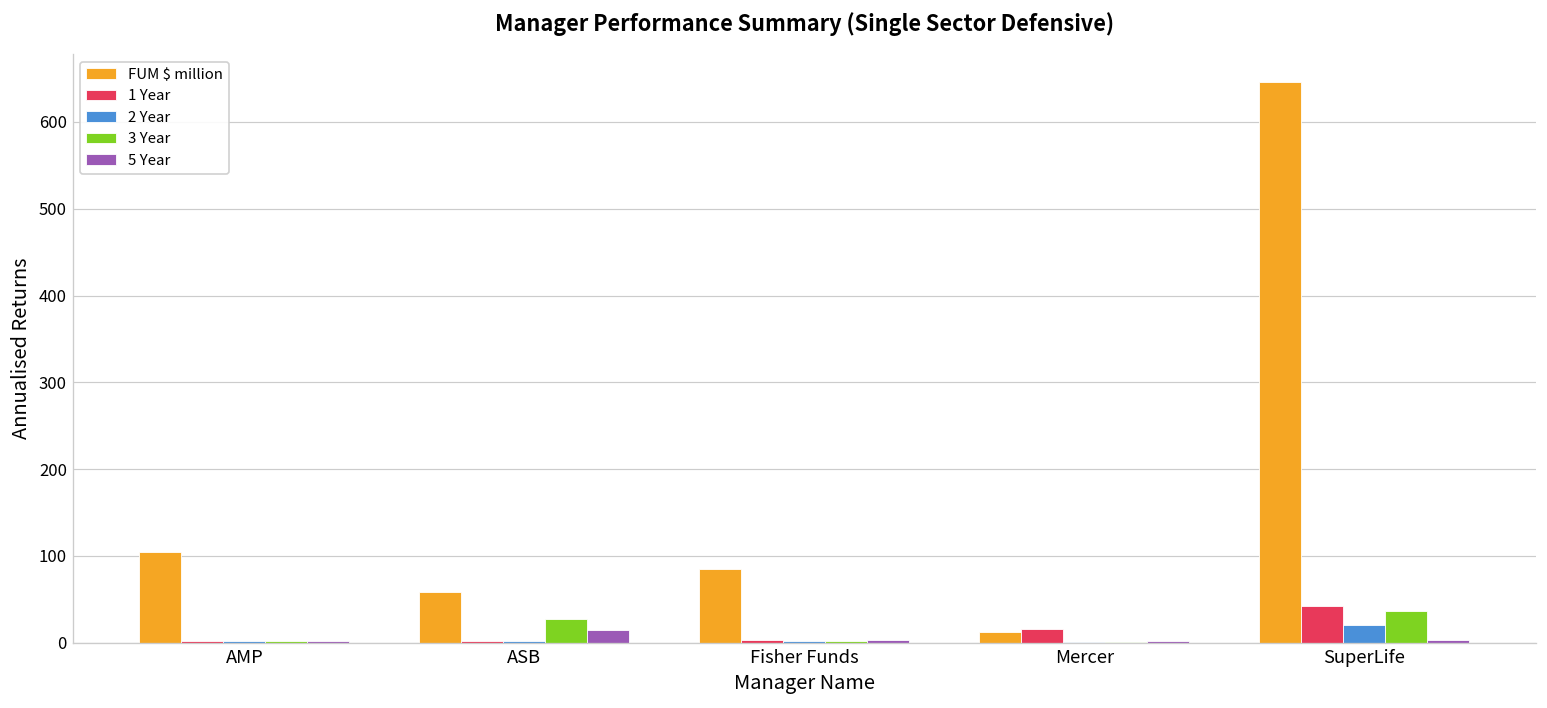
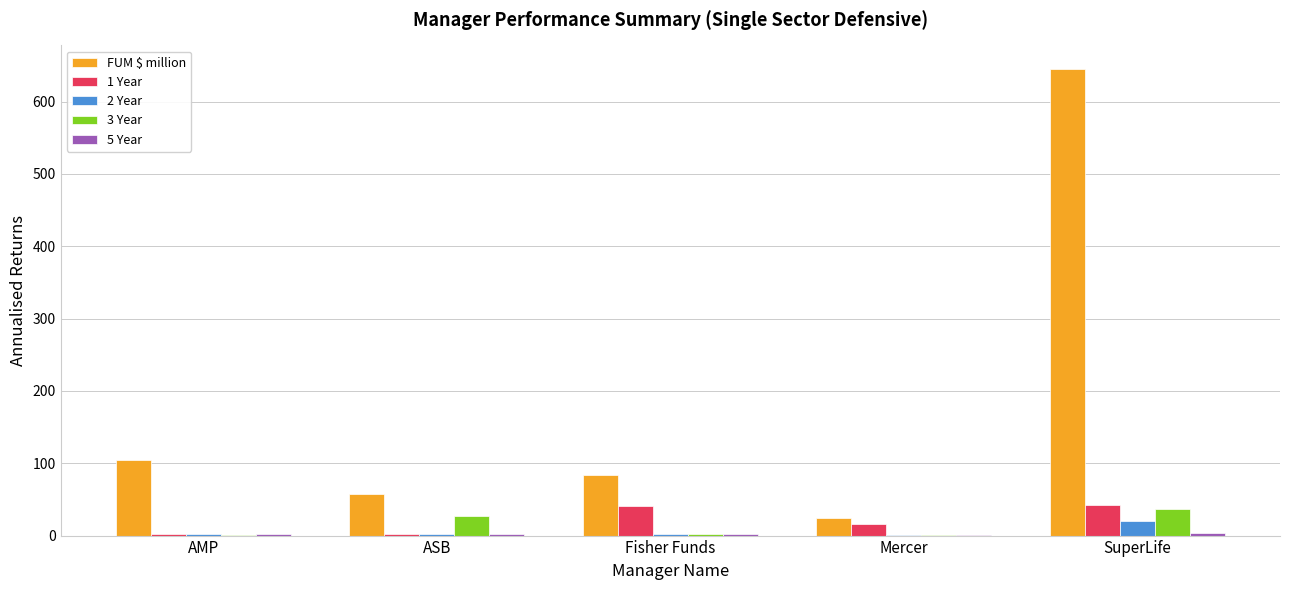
  {
    "FUM $ million": {
      "AMP": 100,
      "ASB": 60,
      "Fisher Funds": 80,
-     "Mercer": 10,
+     "Mercer": 20,
      "SuperLife": 650
    },
    "1 Year": {
-     "Fisher Funds": 0,
+     "Fisher Funds": 40,
      "Mercer": 20,
      "SuperLife": 40
    },
    "2 Year": {
      "SuperLife": 20
    },
    "3 Year": {
      "ASB": 30,
      "SuperLife": 40
    },
    "5 Year": {
-     "ASB": 10
+     "ASB": 0
    }
  }
